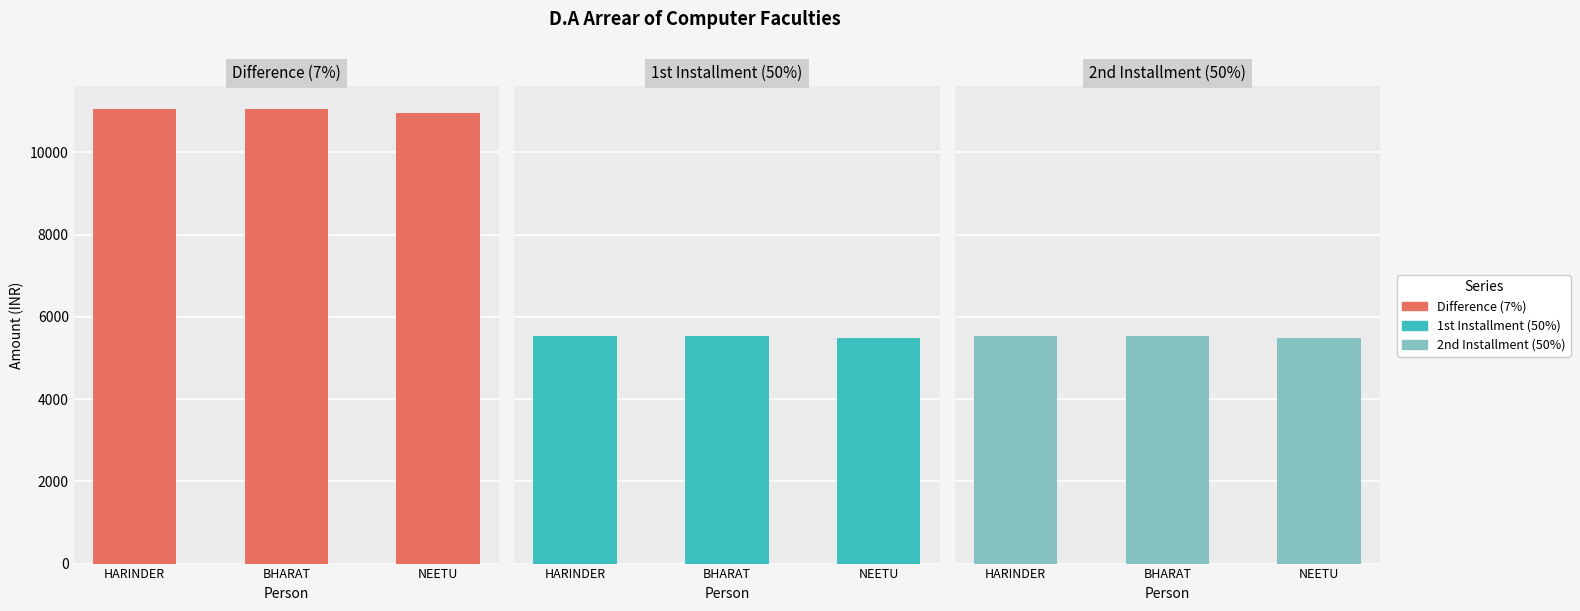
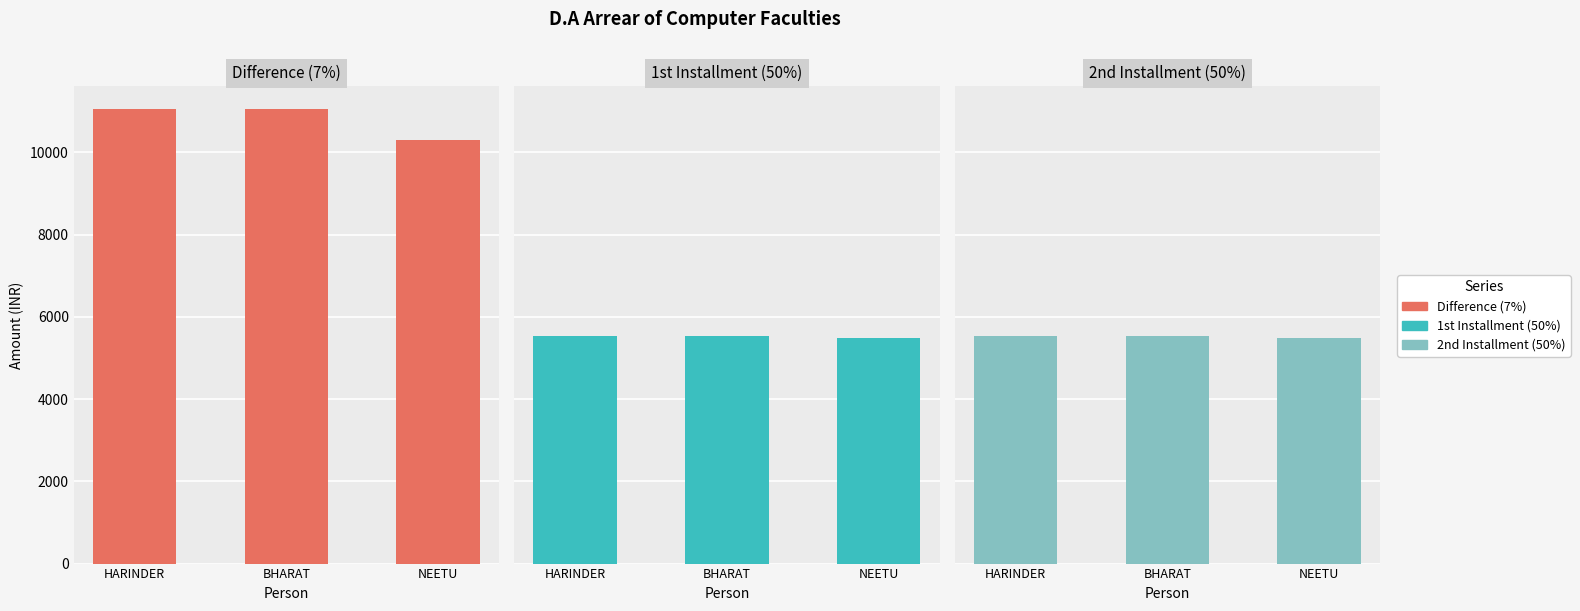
  {
    "Difference (7%)": {
      "HARINDER": 11100,
      "BHARAT": 11100,
-     "NEETU": 11000
+     "NEETU": 10300
    }
  }
